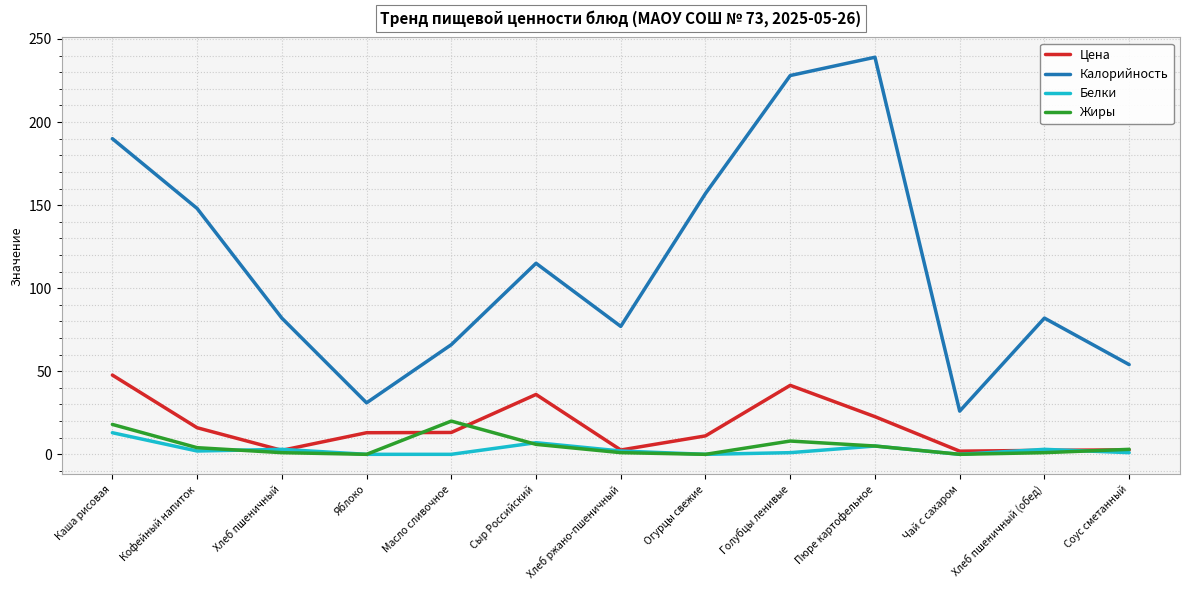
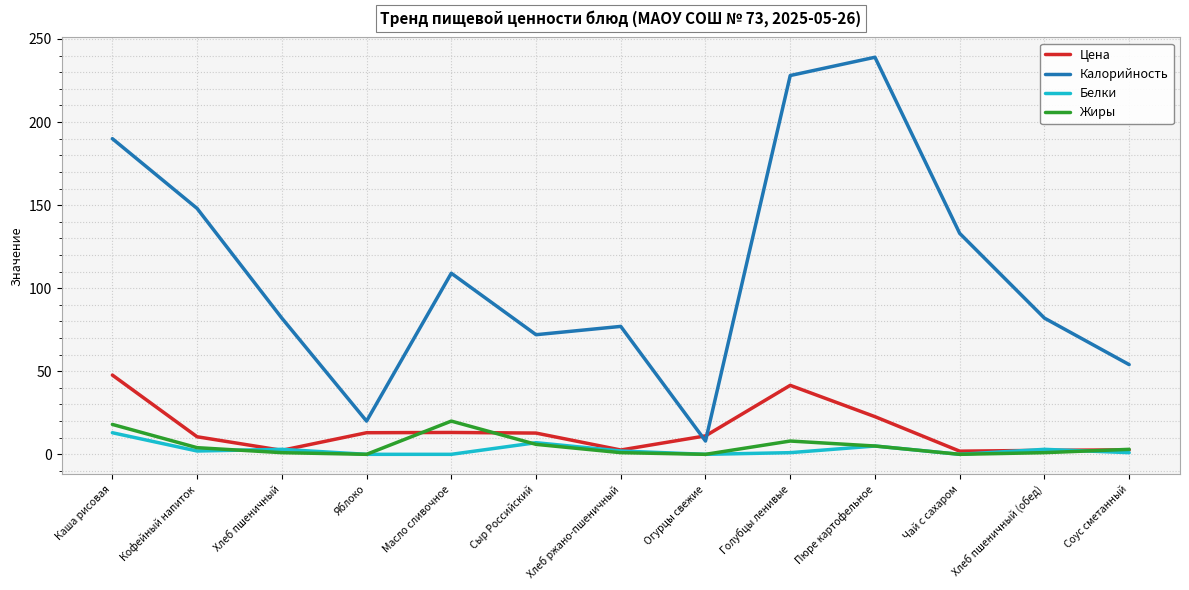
  {
    "Цена": {
      "Каша рисовая": 48,
-     "Кофейный напиток": 16,
+     "Кофейный напиток": 11,
      "Яблоко": 13,
      "Масло сливочное": 13,
-     "Сыр Российский": 36,
+     "Сыр Российский": 13,
      "Огурцы свежие": 11,
      "Голубцы ленивые": 42,
      "Пюре картофельное": 23,
      "Чай с сахаром": 2
    },
    "Калорийность": {
      "Каша рисовая": 190,
      "Кофейный напиток": 148,
      "Хлеб пшеничный": 82,
-     "Яблоко": 31,
-     "Масло сливочное": 66,
-     "Сыр Российский": 115,
+     "Яблоко": 20,
+     "Масло сливочное": 109,
+     "Сыр Российский": 72,
      "Хлеб ржано-пшеничный": 77,
-     "Огурцы свежие": 157,
+     "Огурцы свежие": 8,
      "Голубцы ленивые": 228,
      "Пюре картофельное": 239,
-     "Чай с сахаром": 26,
+     "Чай с сахаром": 133,
      "Хлеб пшеничный (обед)": 82,
      "Соус сметанный": 54
    },
    "Белки": {
      "Каша рисовая": 13,
      "Кофейный напиток": 2,
      "Масло сливочное": 0,
      "Голубцы ленивые": 1,
      "Соус сметанный": 1
    },
    "Жиры": {
      "Каша рисовая": 18,
      "Кофейный напиток": 4,
      "Масло сливочное": 20,
      "Голубцы ленивые": 8
    }
  }
